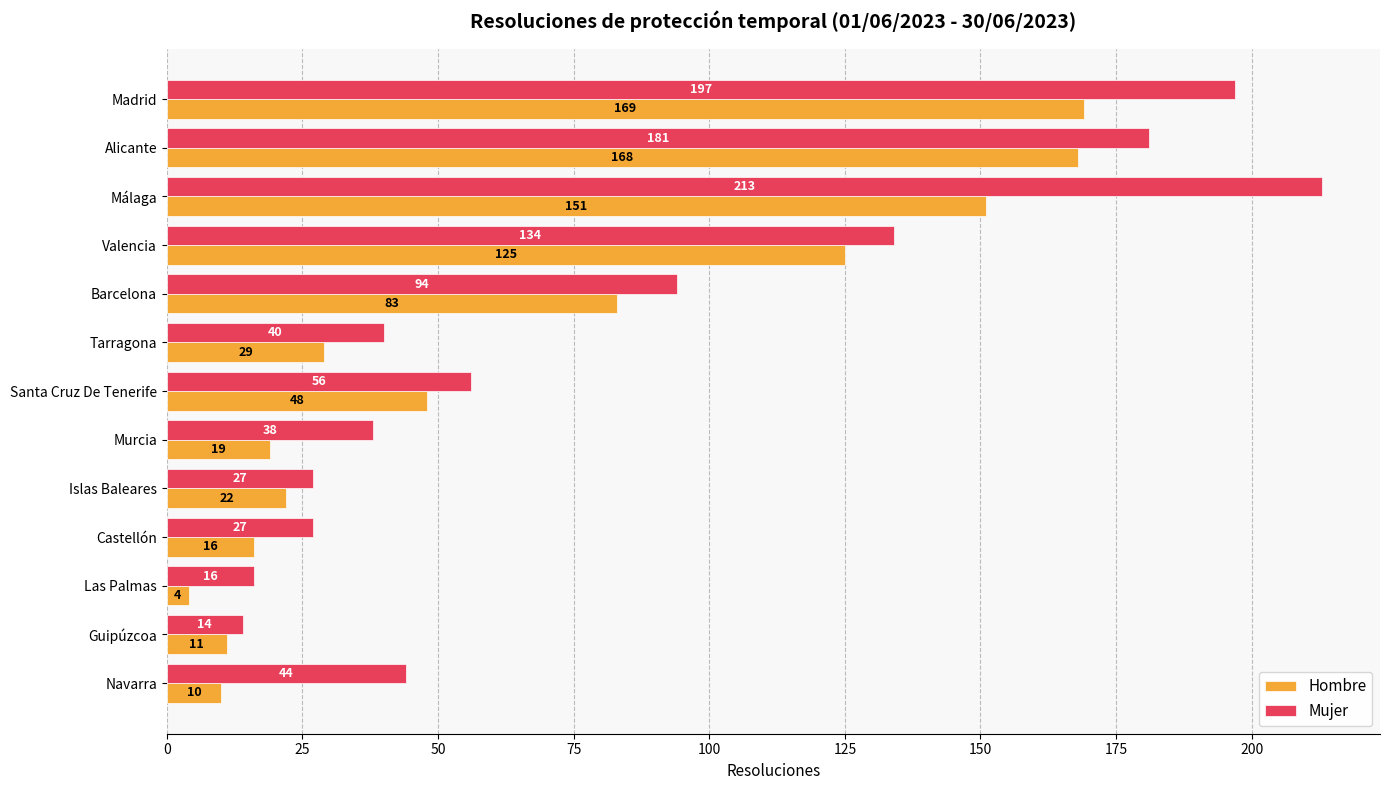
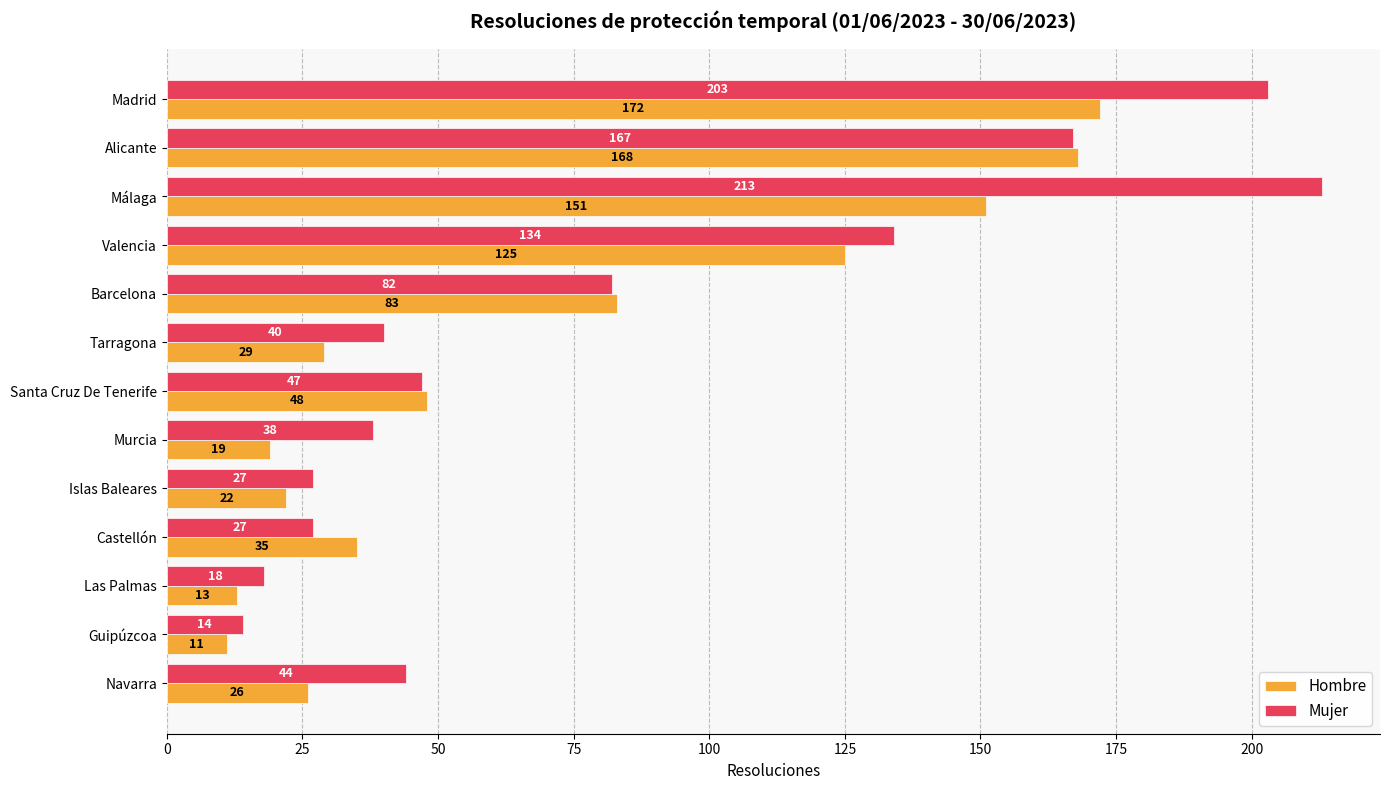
  {
    "Hombre": {
-     "Madrid": 169,
+     "Madrid": 172,
      "Alicante": 168,
      "Málaga": 151,
      "Valencia": 125,
      "Barcelona": 83,
      "Tarragona": 29,
      "Santa Cruz De Tenerife": 48,
      "Murcia": 19,
      "Islas Baleares": 22,
-     "Castellón": 16,
-     "Las Palmas": 4,
+     "Castellón": 35,
+     "Las Palmas": 13,
      "Guipúzcoa": 11,
-     "Navarra": 10
+     "Navarra": 26
    },
    "Mujer": {
-     "Madrid": 197,
-     "Alicante": 181,
+     "Madrid": 203,
+     "Alicante": 167,
      "Málaga": 213,
      "Valencia": 134,
-     "Barcelona": 94,
+     "Barcelona": 82,
      "Tarragona": 40,
-     "Santa Cruz De Tenerife": 56,
+     "Santa Cruz De Tenerife": 47,
      "Murcia": 38,
      "Islas Baleares": 27,
      "Castellón": 27,
-     "Las Palmas": 16,
+     "Las Palmas": 18,
      "Guipúzcoa": 14,
      "Navarra": 44
    }
  }
